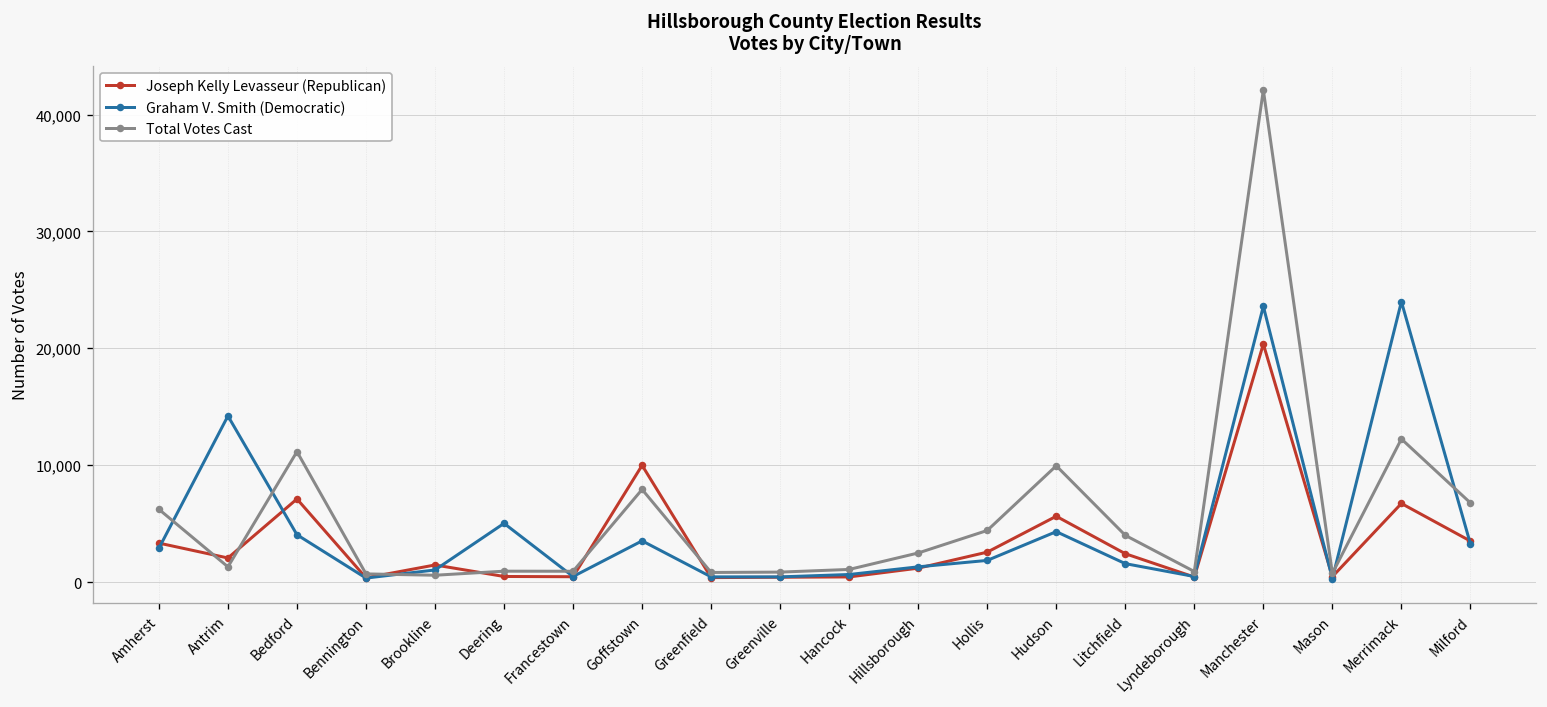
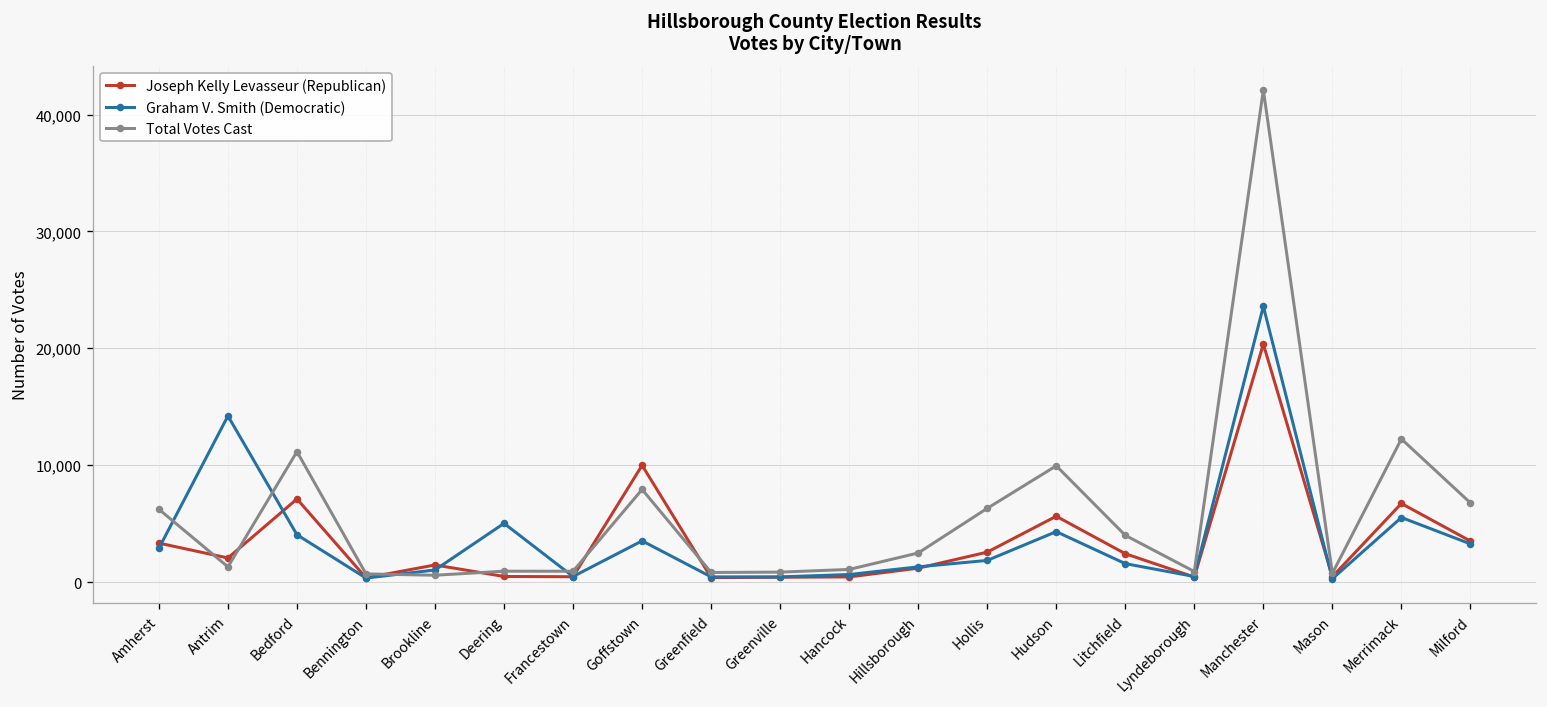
  {
    "Joseph Kelly Levasseur (Republican)": {
      "Amherst": "3,000",
      "Antrim": "2,000",
      "Bedford": "7,000",
      "Brookline": "1,000",
      "Deering": "0",
      "Goffstown": "10,000",
      "Hollis": "3,000",
      "Hudson": "6,000",
      "Litchfield": "2,000",
      "Manchester": "20,000",
      "Merrimack": "7,000"
    },
    "Graham V. Smith (Democratic)": {
      "Amherst": "3,000",
      "Antrim": "14,000",
      "Bedford": "4,000",
      "Brookline": "1,000",
      "Deering": "5,000",
      "Goffstown": "4,000",
      "Hollis": "2,000",
      "Hudson": "4,000",
      "Litchfield": "2,000",
      "Manchester": "24,000",
-     "Merrimack": "24,000"
+     "Merrimack": "6,000"
    },
    "Total Votes Cast": {
      "Amherst": "6,000",
      "Antrim": "1,000",
      "Bedford": "11,000",
      "Bennington": "1,000",
      "Brookline": "1,000",
      "Deering": "1,000",
      "Francestown": "1,000",
      "Goffstown": "8,000",
      "Greenfield": "1,000",
      "Greenville": "1,000",
      "Hancock": "1,000",
      "Hillsborough": "2,000",
-     "Hollis": "4,000",
+     "Hollis": "6,000",
      "Hudson": "10,000",
      "Litchfield": "4,000",
      "Lyndeborough": "1,000",
      "Manchester": "42,000",
      "Mason": "1,000",
      "Merrimack": "12,000",
      "Milford": "7,000"
    }
  }
